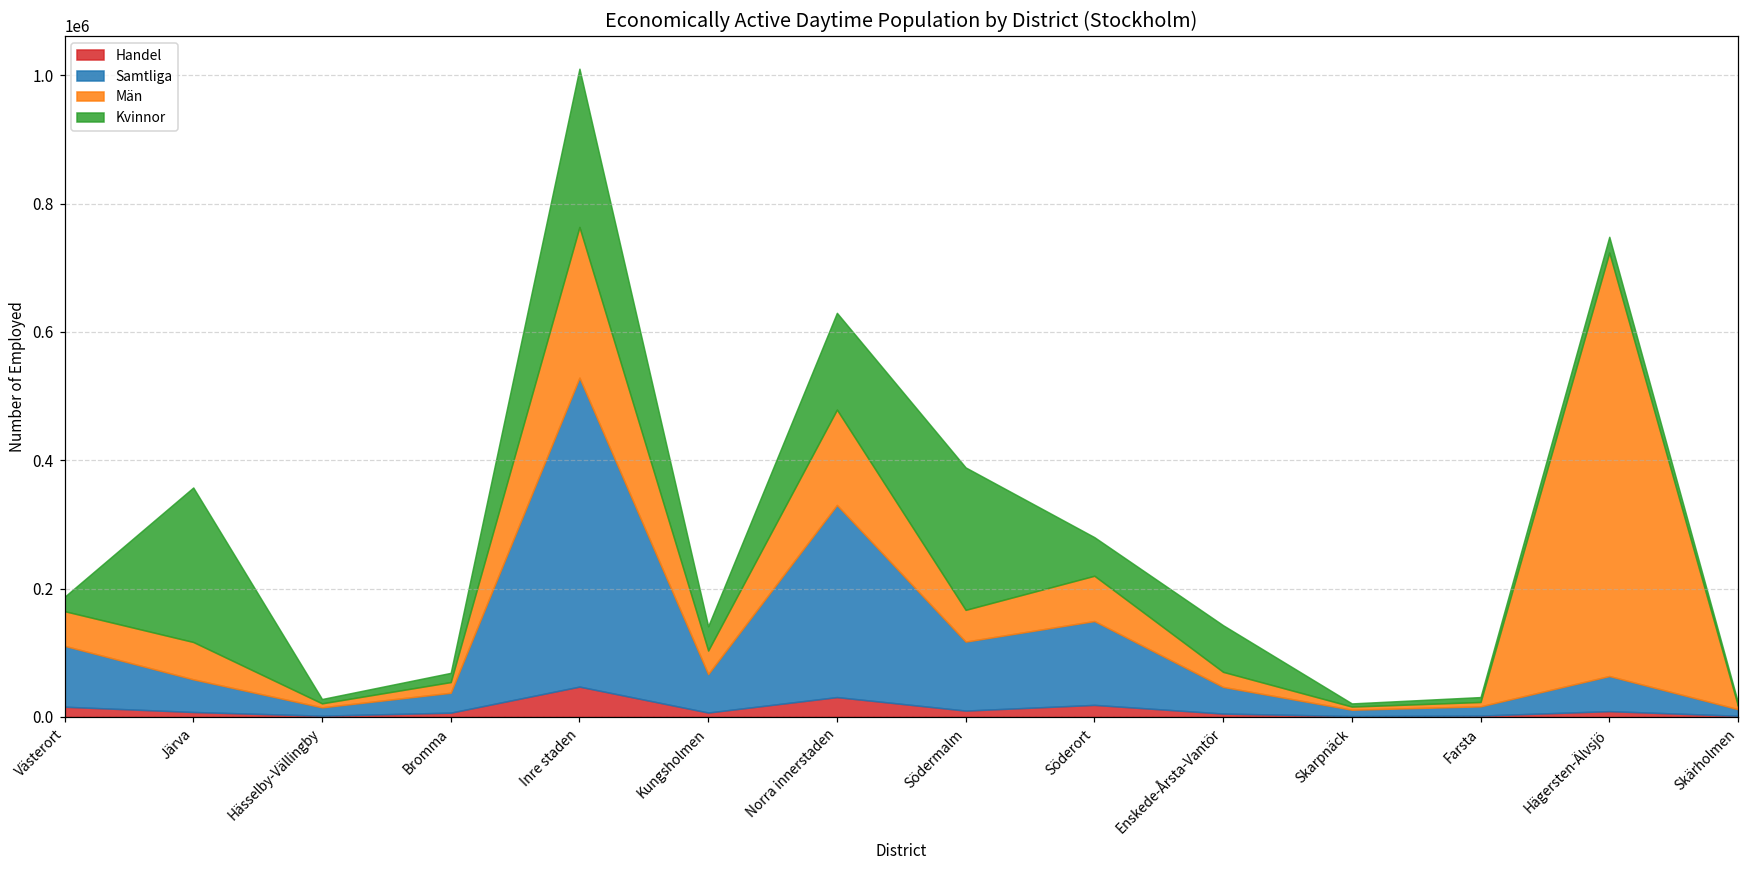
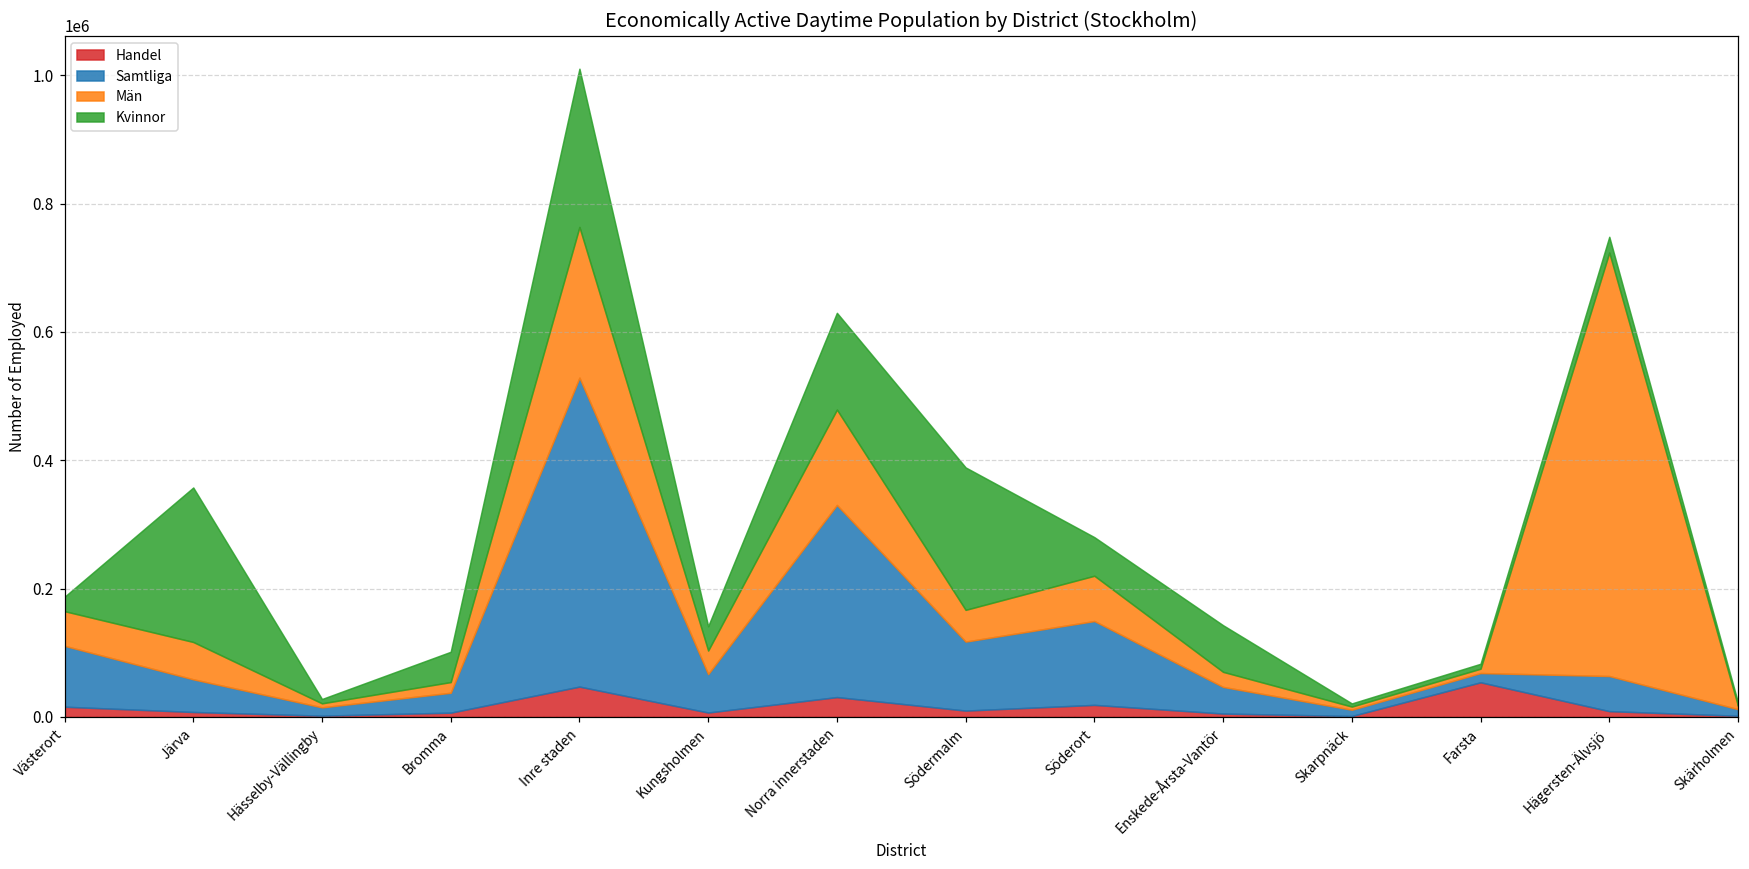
  {
    "Handel": {
      "Västerort": 20000,
      "Järva": 10000,
      "Bromma": 10000,
      "Inre staden": 50000,
      "Kungsholmen": 10000,
      "Norra innerstaden": 30000,
      "Södermalm": 10000,
      "Söderort": 20000,
      "Enskede-Årsta-Vantör": 10000,
-     "Farsta": 0,
+     "Farsta": 50000,
      "Hägersten-Älvsjö": 10000
    },
    "Samtliga": {
      "Västerort": 90000,
      "Järva": 50000,
      "Hässelby-Vällingby": 10000,
      "Bromma": 30000,
      "Inre staden": 480000,
      "Kungsholmen": 60000,
      "Norra innerstaden": 300000,
      "Södermalm": 110000,
      "Söderort": 130000,
      "Enskede-Årsta-Vantör": 40000,
      "Skarpnäck": 10000,
      "Farsta": 10000,
      "Hägersten-Älvsjö": 50000,
      "Skärholmen": 10000
    },
    "Män": {
      "Västerort": 50000,
      "Järva": 60000,
      "Hässelby-Vällingby": 10000,
      "Bromma": 20000,
      "Inre staden": 230000,
      "Kungsholmen": 40000,
      "Norra innerstaden": 150000,
      "Södermalm": 50000,
      "Söderort": 70000,
      "Enskede-Årsta-Vantör": 20000,
      "Skarpnäck": 0,
      "Farsta": 10000,
      "Hägersten-Älvsjö": 660000,
      "Skärholmen": 10000
    },
    "Kvinnor": {
      "Västerort": 20000,
      "Järva": 240000,
      "Hässelby-Vällingby": 10000,
-     "Bromma": 10000,
+     "Bromma": 50000,
      "Inre staden": 250000,
      "Kungsholmen": 40000,
      "Norra innerstaden": 150000,
      "Södermalm": 220000,
      "Söderort": 60000,
      "Enskede-Årsta-Vantör": 70000,
      "Skarpnäck": 0,
      "Farsta": 10000,
      "Hägersten-Älvsjö": 20000,
      "Skärholmen": 10000
    }
  }
